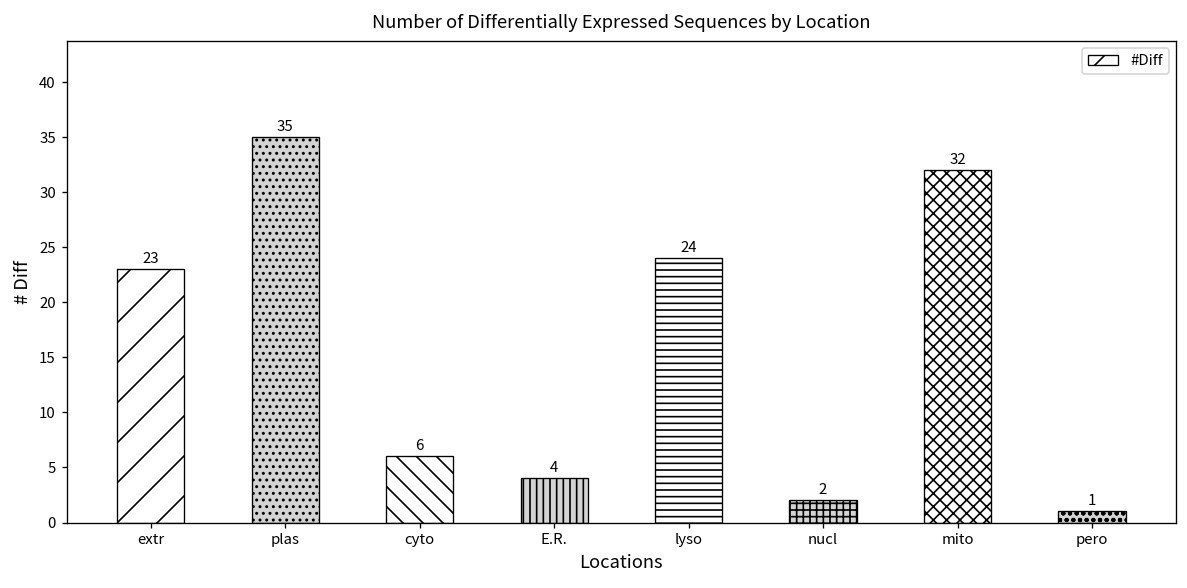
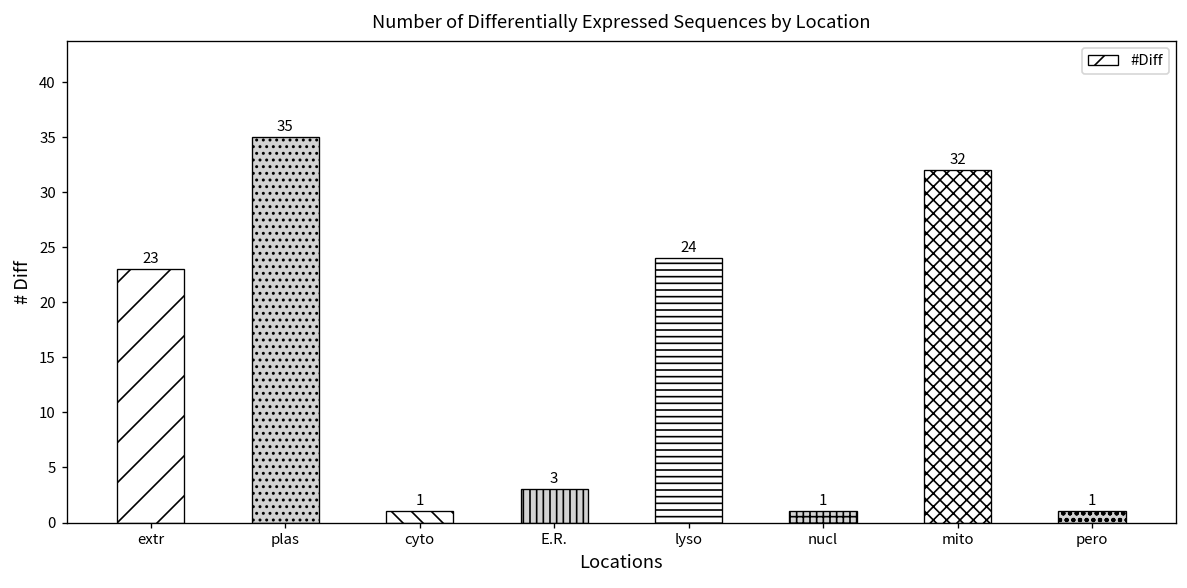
  {
    "extr": 23,
    "plas": 35,
-   "cyto": 6,
-   "E.R.": 4,
+   "cyto": 1,
+   "E.R.": 3,
    "lyso": 24,
-   "nucl": 2,
+   "nucl": 1,
    "mito": 32,
    "pero": 1
  }
